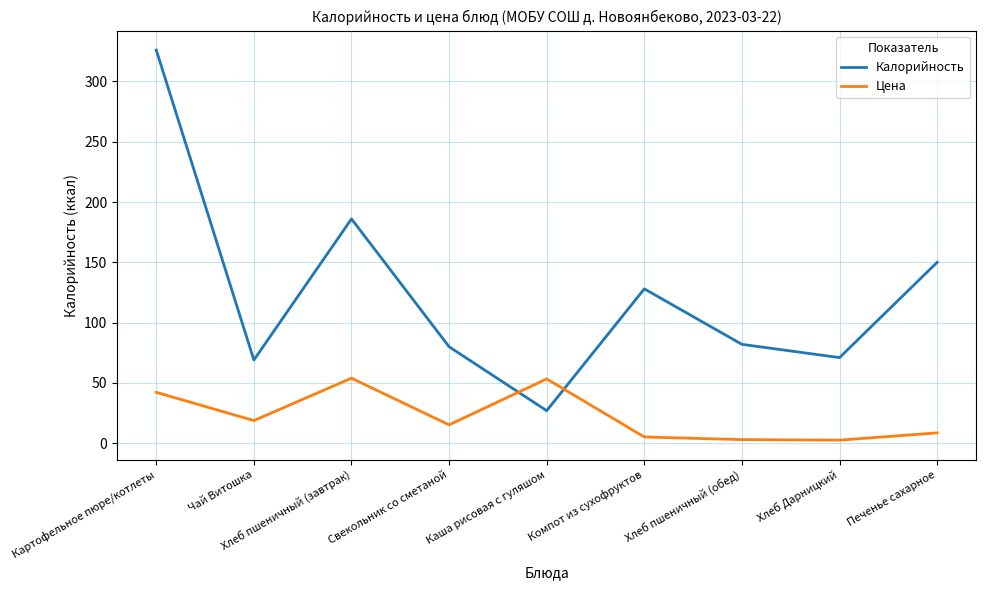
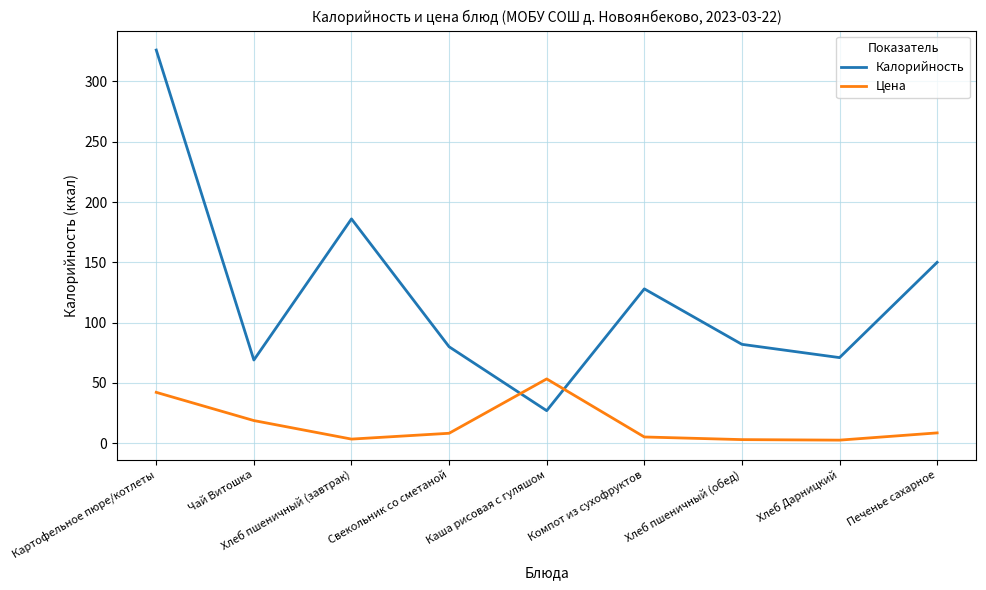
  {
    "Калорийность": {
      "Картофельное пюре/котлеты": 326,
      "Чай Витошка": 69,
      "Хлеб пшеничный (завтрак)": 186,
      "Свекольник со сметаной": 80,
      "Каша рисовая с гуляшом": 27,
      "Компот из сухофруктов": 128,
      "Хлеб пшеничный (обед)": 82,
      "Хлеб Дарницкий": 71,
      "Печенье сахарное": 150
    },
    "Цена": {
      "Картофельное пюре/котлеты": 42,
      "Чай Витошка": 19,
-     "Хлеб пшеничный (завтрак)": 54,
-     "Свекольник со сметаной": 15,
+     "Хлеб пшеничный (завтрак)": 3,
+     "Свекольник со сметаной": 8,
      "Каша рисовая с гуляшом": 53,
      "Компот из сухофруктов": 5,
      "Хлеб пшеничный (обед)": 3,
      "Хлеб Дарницкий": 3,
      "Печенье сахарное": 9
    }
  }
